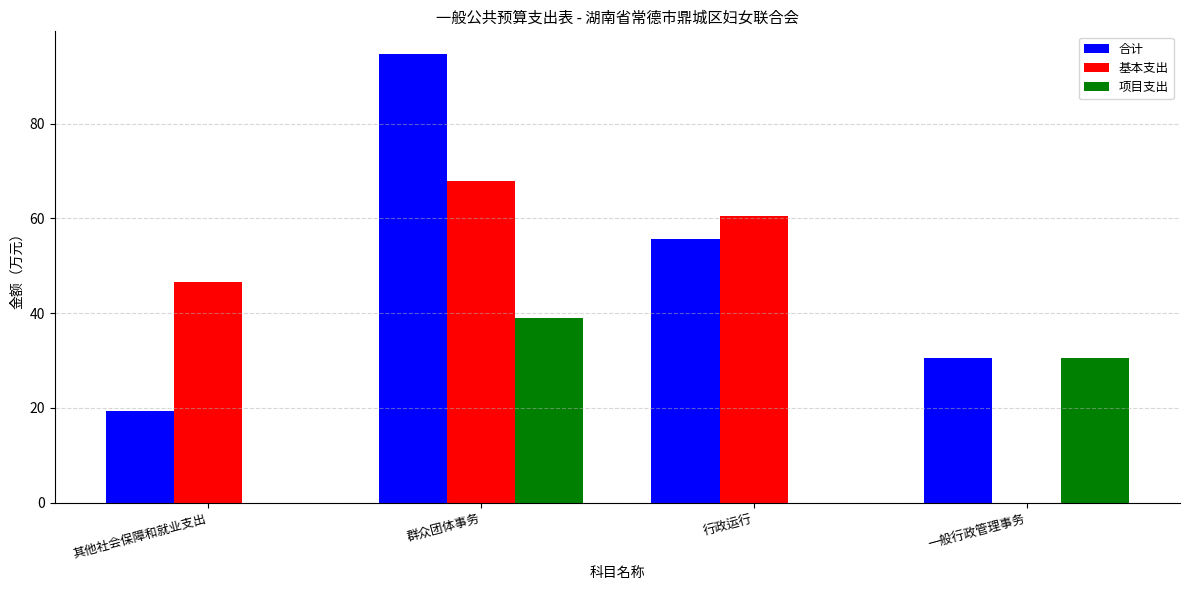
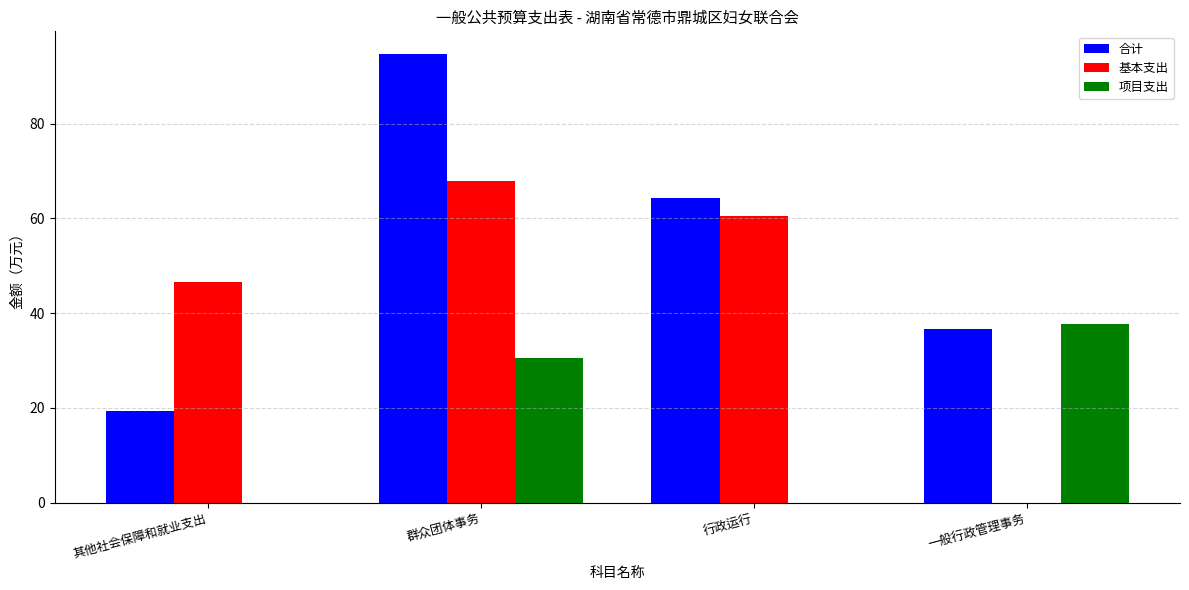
  {
    "合计": {
      "其他社会保障和就业支出": 19,
      "群众团体事务": 95,
-     "行政运行": 56,
-     "一般行政管理事务": 30
+     "行政运行": 64,
+     "一般行政管理事务": 37
    },
    "基本支出": {
      "其他社会保障和就业支出": 47,
      "群众团体事务": 68,
      "行政运行": 61,
      "一般行政管理事务": 0
    },
    "项目支出": {
      "其他社会保障和就业支出": 0,
-     "群众团体事务": 39,
+     "群众团体事务": 30,
      "行政运行": 0,
-     "一般行政管理事务": 30
+     "一般行政管理事务": 38
    }
  }
